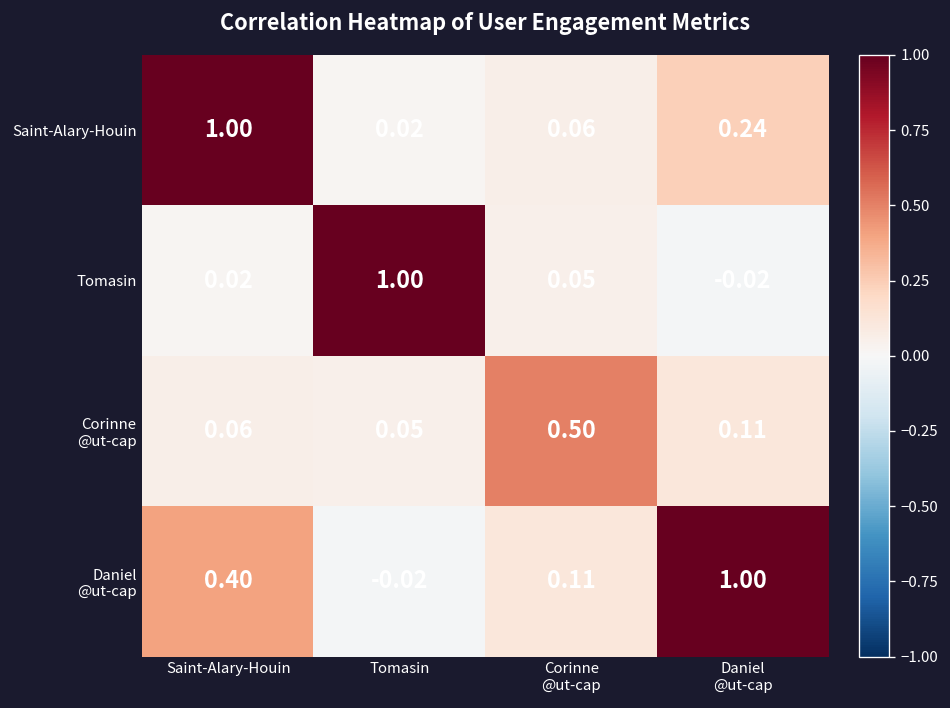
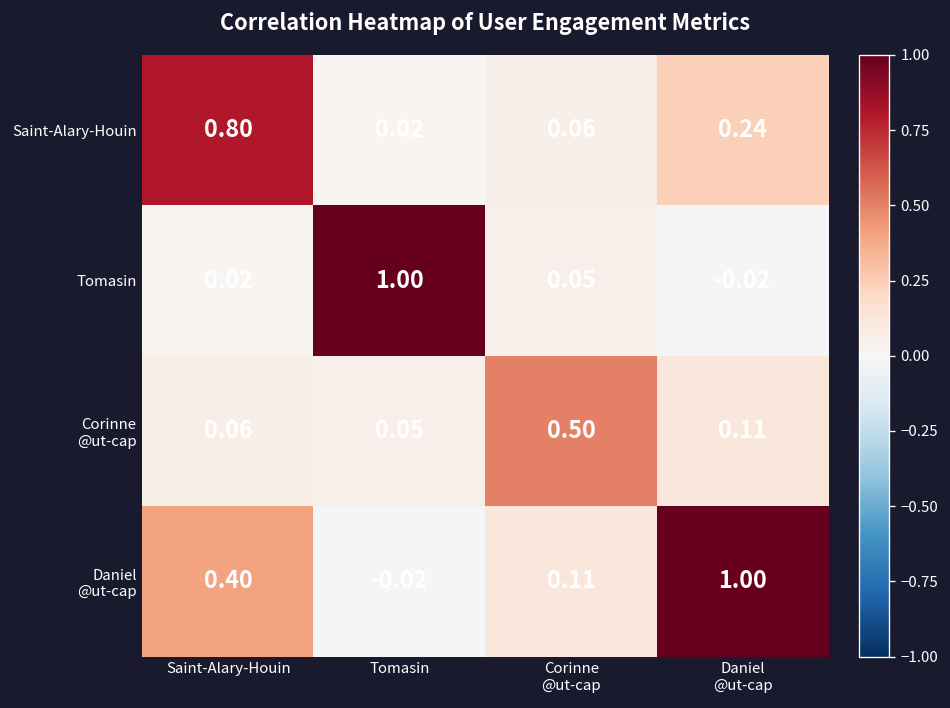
  {
    "Saint-Alary-Houin": {
-     "Saint-Alary-Houin": 1.00,
+     "Saint-Alary-Houin": 0.80,
      "Daniel @ut-cap": 0.24
    },
    "Tomasin": {
      "Tomasin": 1.00
    },
    "Corinne @ut-cap": {
      "Corinne @ut-cap": 0.50
    },
    "Daniel @ut-cap": {
      "Saint-Alary-Houin": 0.40,
      "Daniel @ut-cap": 1.00
    }
  }
